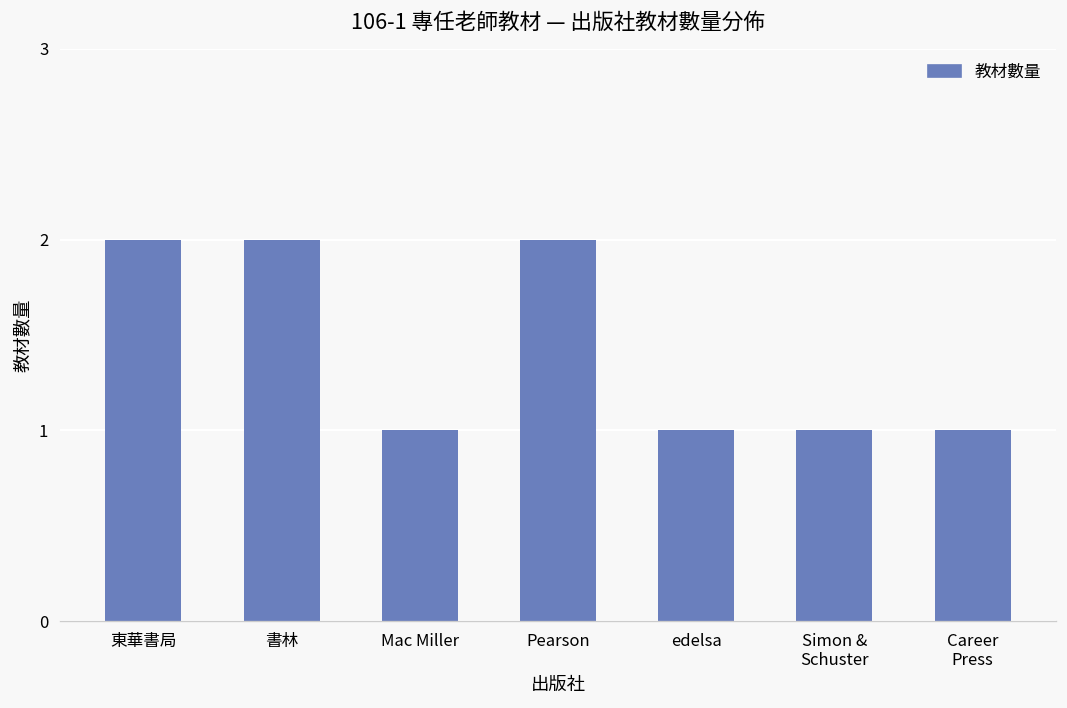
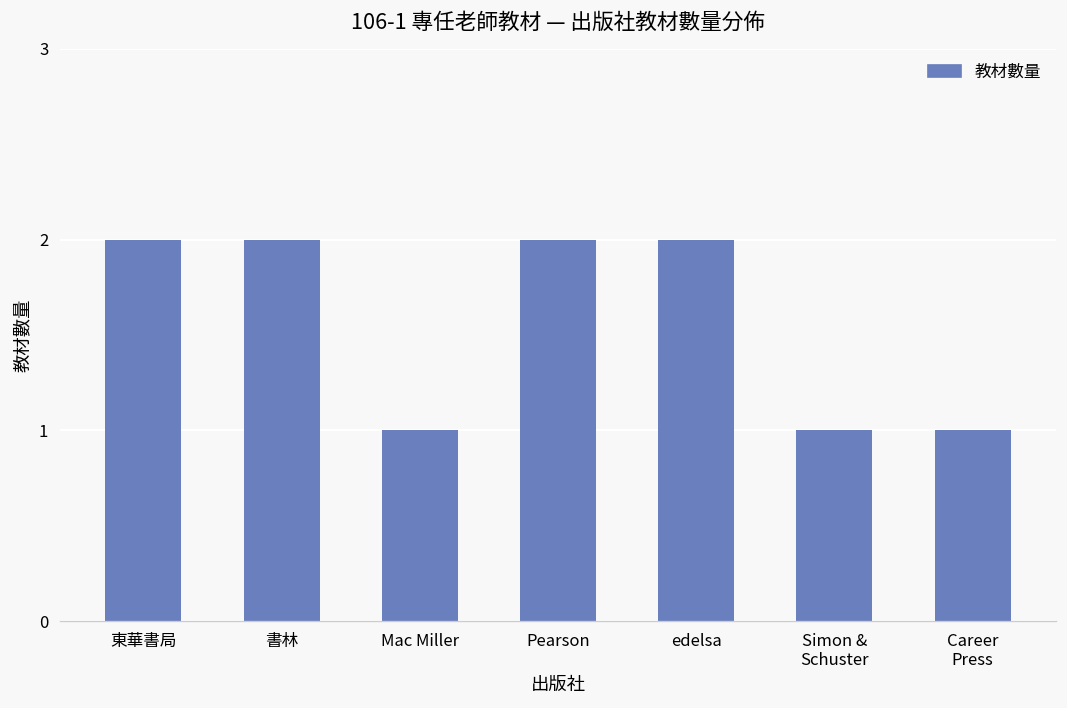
  {
    "東華書局": 2,
    "書林": 2,
    "Mac Miller": 1,
    "Pearson": 2,
-   "edelsa": 1,
+   "edelsa": 2,
    "Simon & Schuster": 1,
    "Career Press": 1
  }
